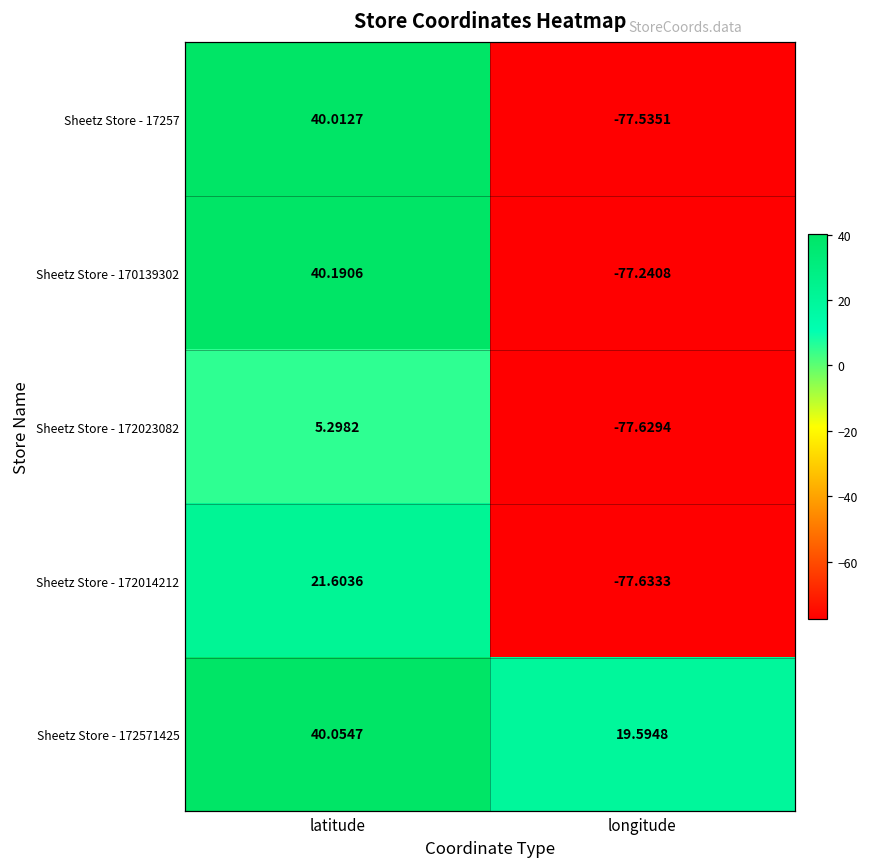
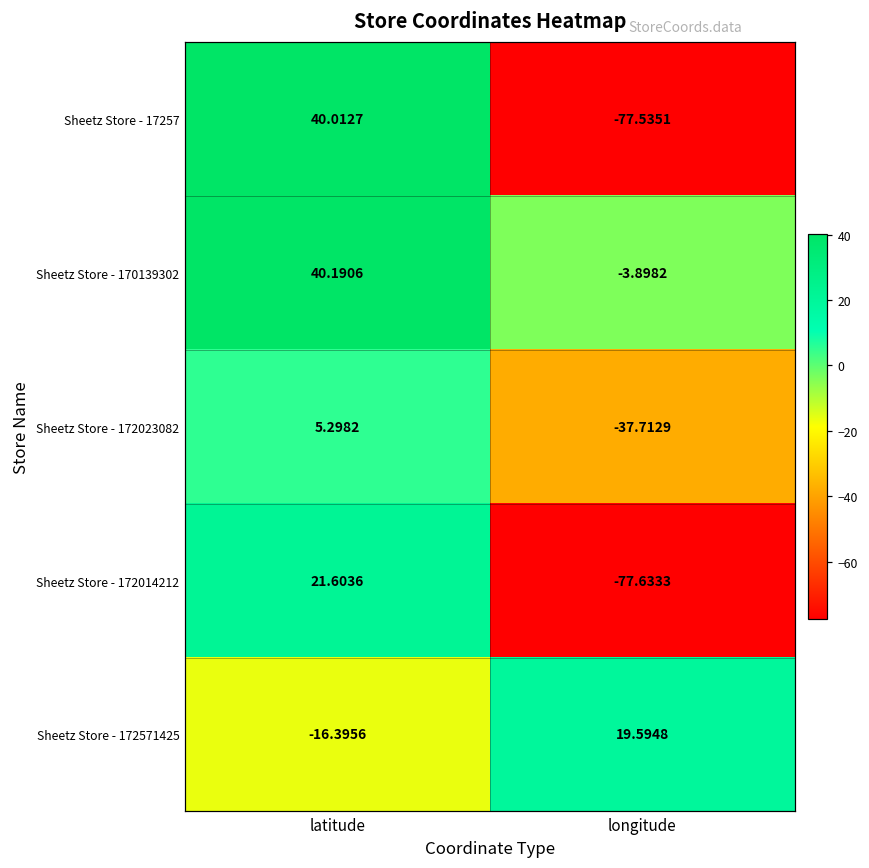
  {
    "Sheetz Store - 17257": {
      "latitude": 40.0127,
      "longitude": -77.5351
    },
    "Sheetz Store - 170139302": {
      "latitude": 40.1906,
-     "longitude": -77.2408
+     "longitude": -3.8982
    },
    "Sheetz Store - 172023082": {
      "latitude": 5.2982,
-     "longitude": -77.6294
+     "longitude": -37.7129
    },
    "Sheetz Store - 172014212": {
      "latitude": 21.6036,
      "longitude": -77.6333
    },
    "Sheetz Store - 172571425": {
-     "latitude": 40.0547,
+     "latitude": -16.3956,
      "longitude": 19.5948
    }
  }
